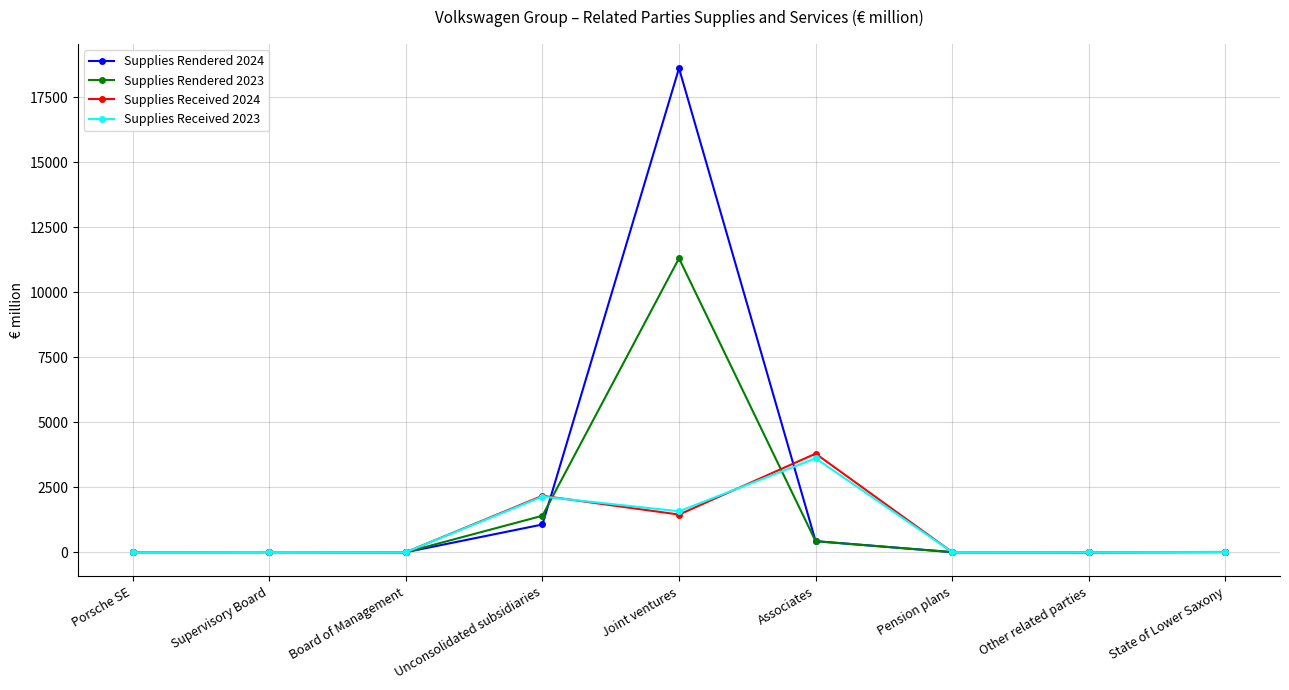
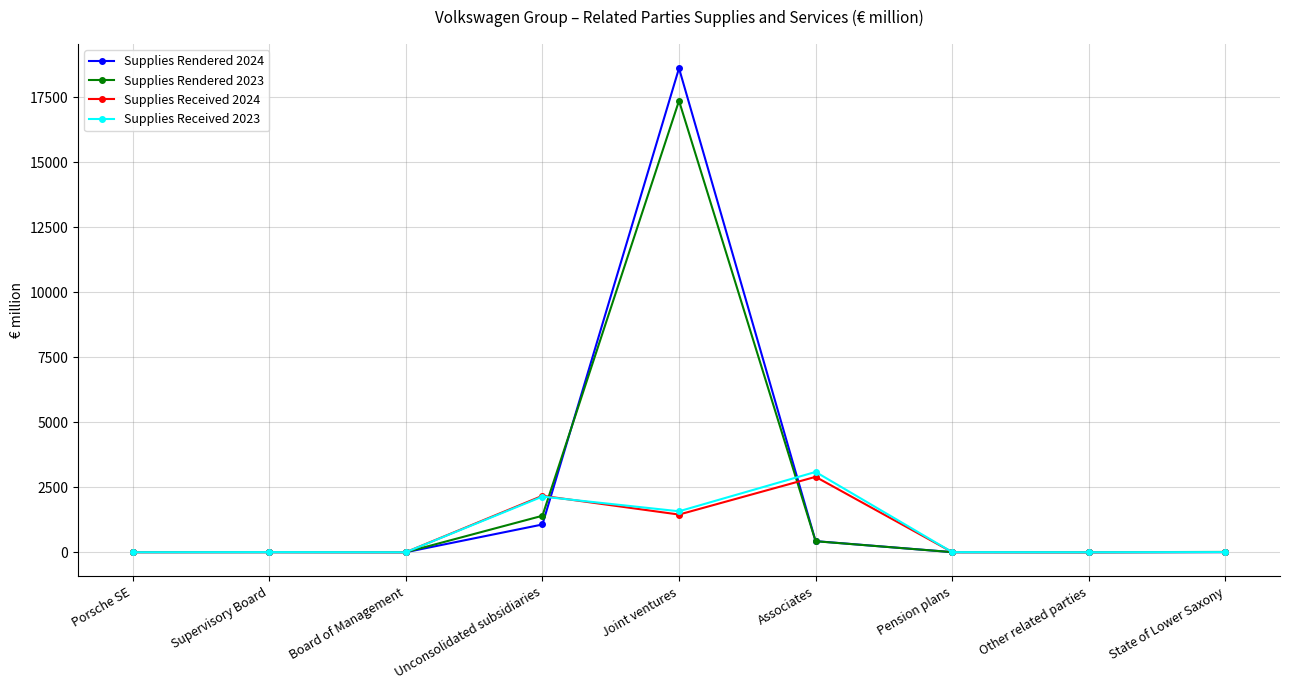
  {
    "Supplies Rendered 2024": {
      "Unconsolidated subsidiaries": 1100,
      "Joint ventures": 18600
    },
    "Supplies Rendered 2023": {
      "Unconsolidated subsidiaries": 1400,
-     "Joint ventures": 11300
+     "Joint ventures": 17400
    },
    "Supplies Received 2024": {
      "Joint ventures": 1400,
-     "Associates": 3800
+     "Associates": 2900
    },
    "Supplies Received 2023": {
      "Joint ventures": 1600,
-     "Associates": 3600
+     "Associates": 3100
    }
  }
